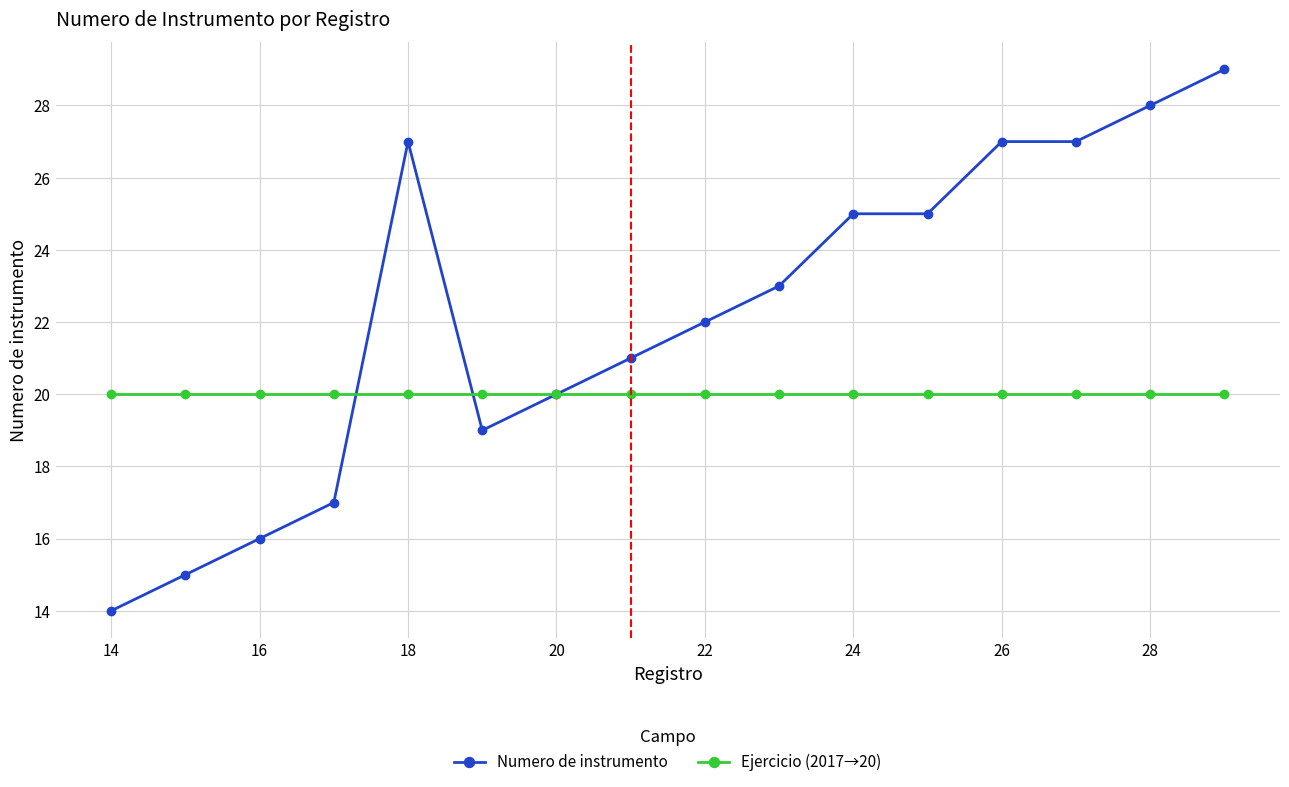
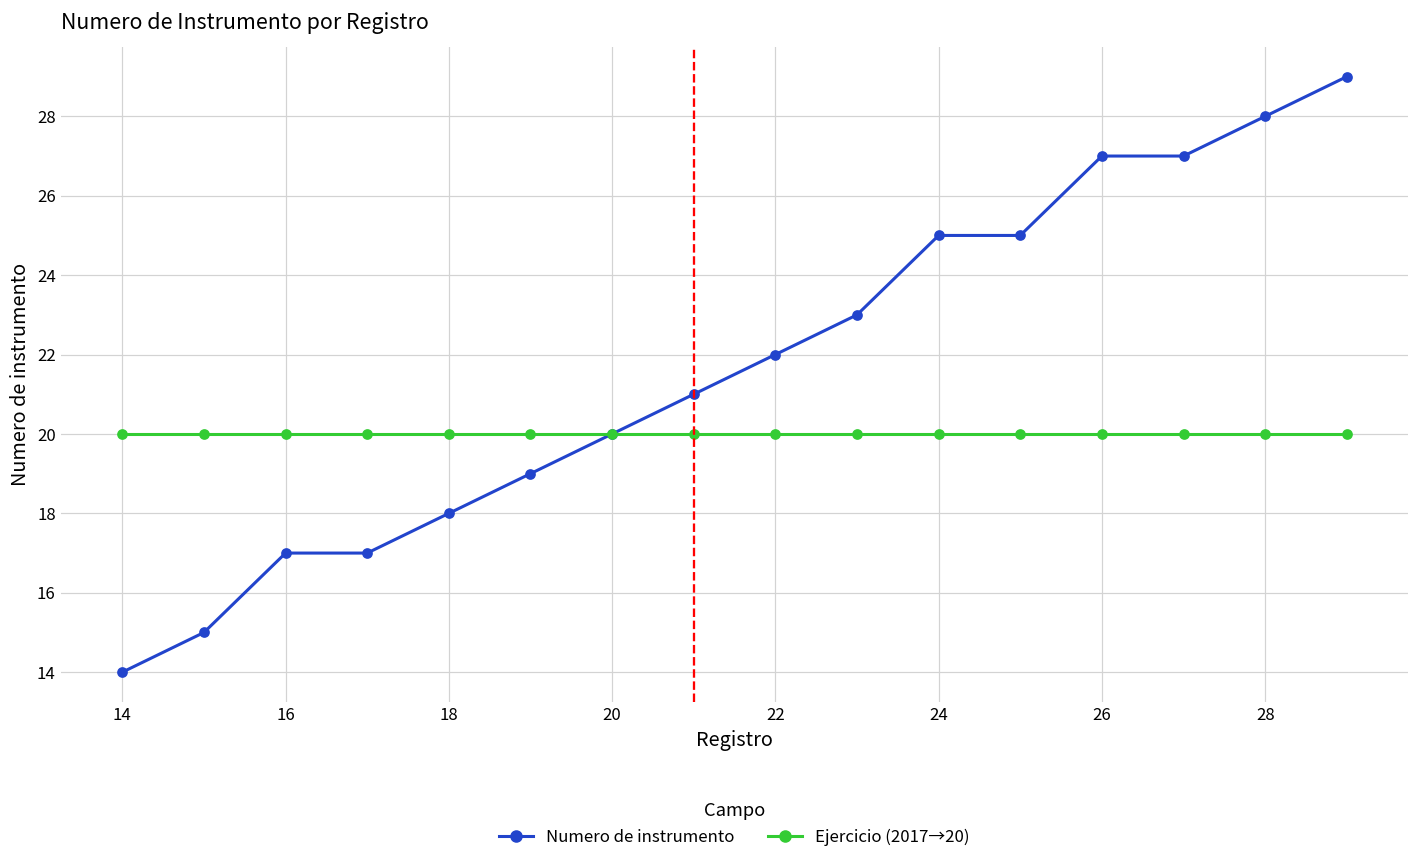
  {
    "Numero de instrumento": {
      "14": 14,
-     "16": 16,
-     "18": 27,
+     "16": 17,
+     "18": 18,
      "22": 22,
      "24": 25,
      "26": 27,
      "28": 28
    },
    "Ejercicio (2017→20)": {
      "14": 20,
      "16": 20,
      "18": 20,
      "22": 20,
      "24": 20,
      "26": 20,
      "28": 20
    }
  }
